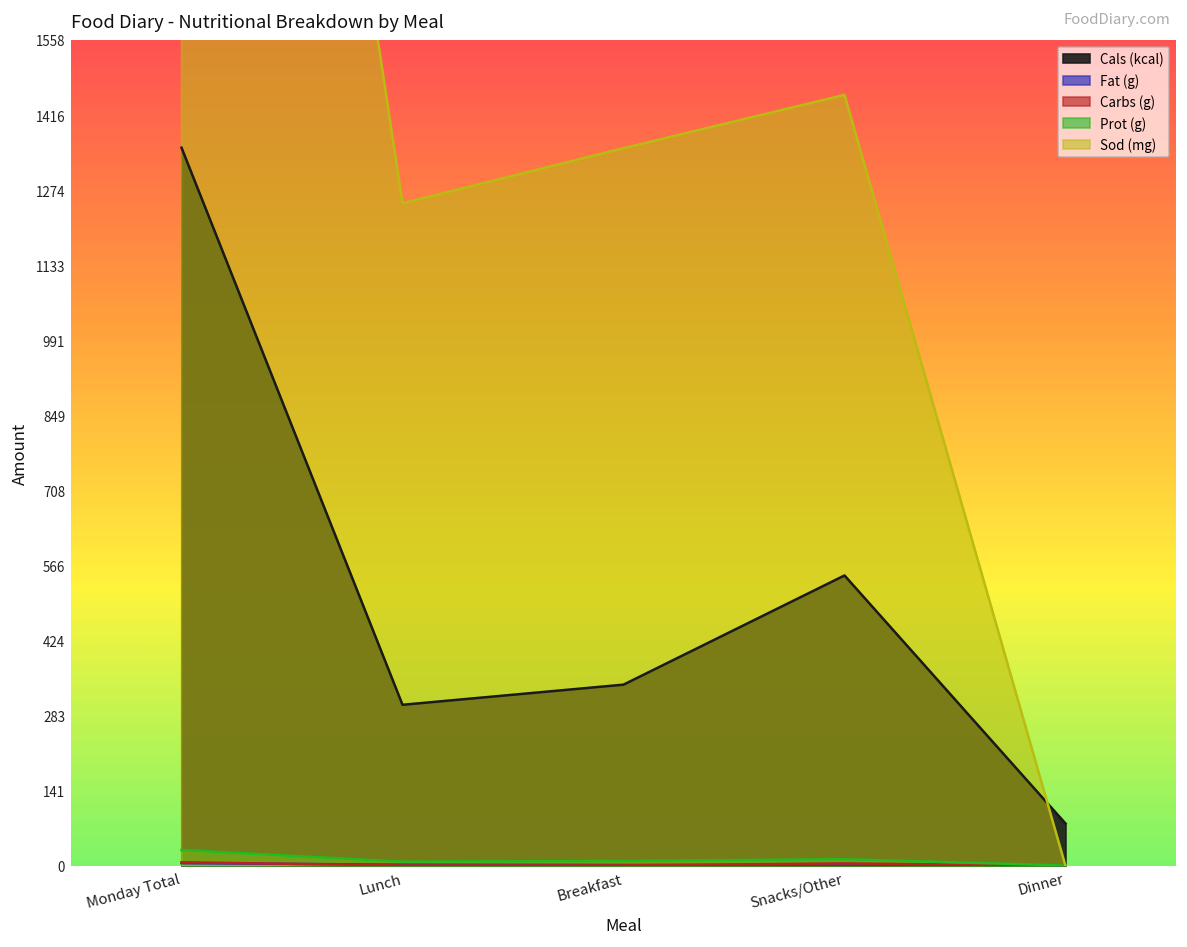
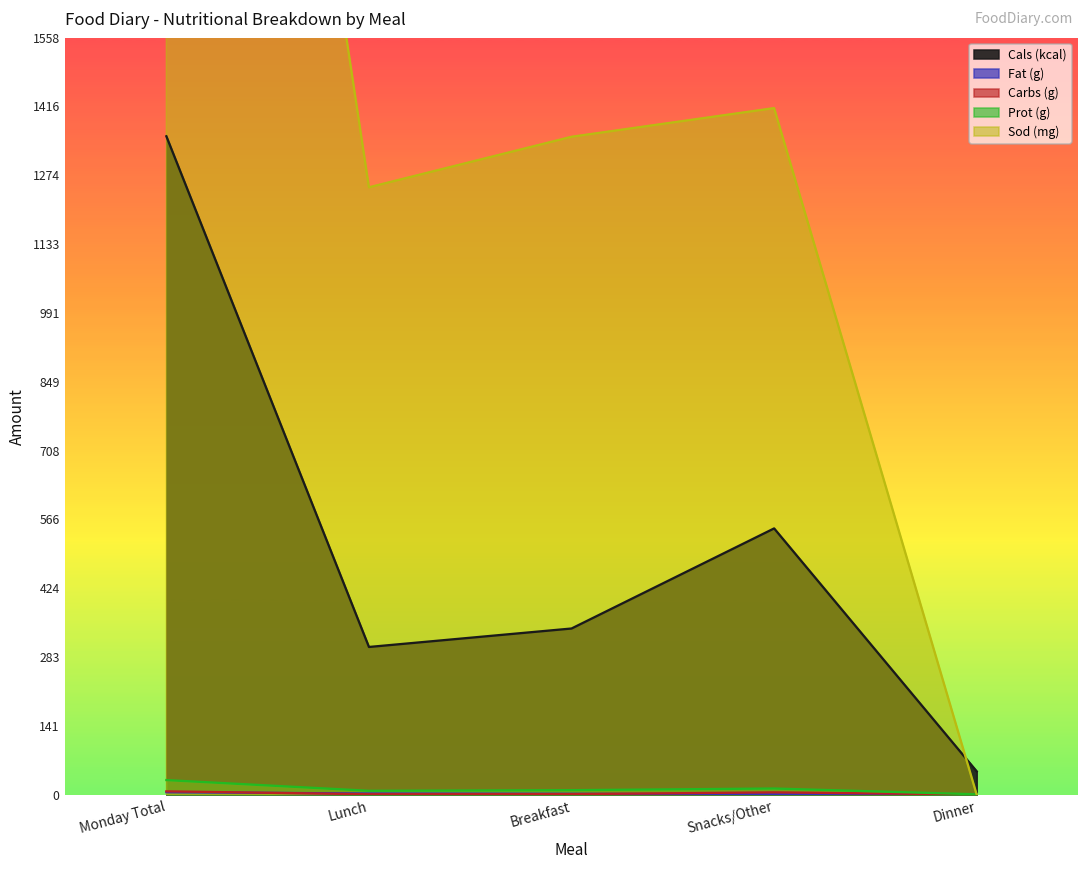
  {
    "Cals (kcal)": {
      "Monday Total": 1360,
      "Lunch": 300,
      "Breakfast": 340,
      "Snacks/Other": 550,
-     "Dinner": 80
+     "Dinner": 50
    },
    "Prot (g)": {
      "Monday Total": 30,
      "Breakfast": 10,
      "Snacks/Other": 10
    },
    "Sod (mg)": {
      "Lunch": 1250,
      "Breakfast": 1350,
-     "Snacks/Other": 1450
+     "Snacks/Other": 1410
    }
  }
